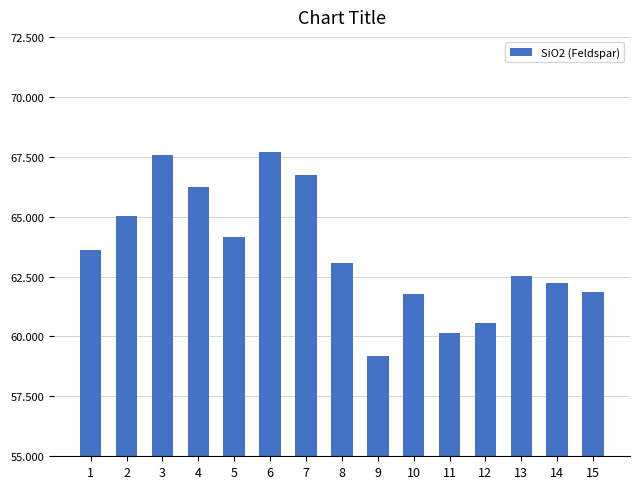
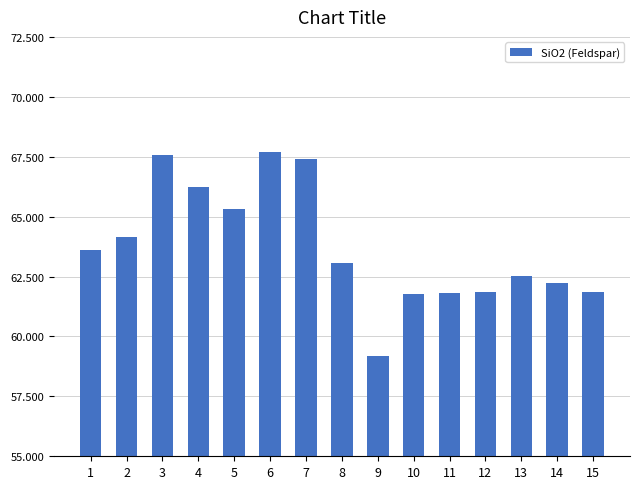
  {
    "1": 63.6,
-   "2": 65.0,
+   "2": 64.2,
    "3": 67.6,
    "4": 66.2,
-   "5": 64.2,
+   "5": 65.3,
    "6": 67.7,
-   "7": 66.8,
+   "7": 67.4,
    "8": 63.1,
    "9": 59.2,
    "10": 61.8,
-   "11": 60.2,
-   "12": 60.6,
+   "11": 61.8,
+   "12": 61.8,
    "13": 62.5,
    "14": 62.2,
    "15": 61.8
  }
